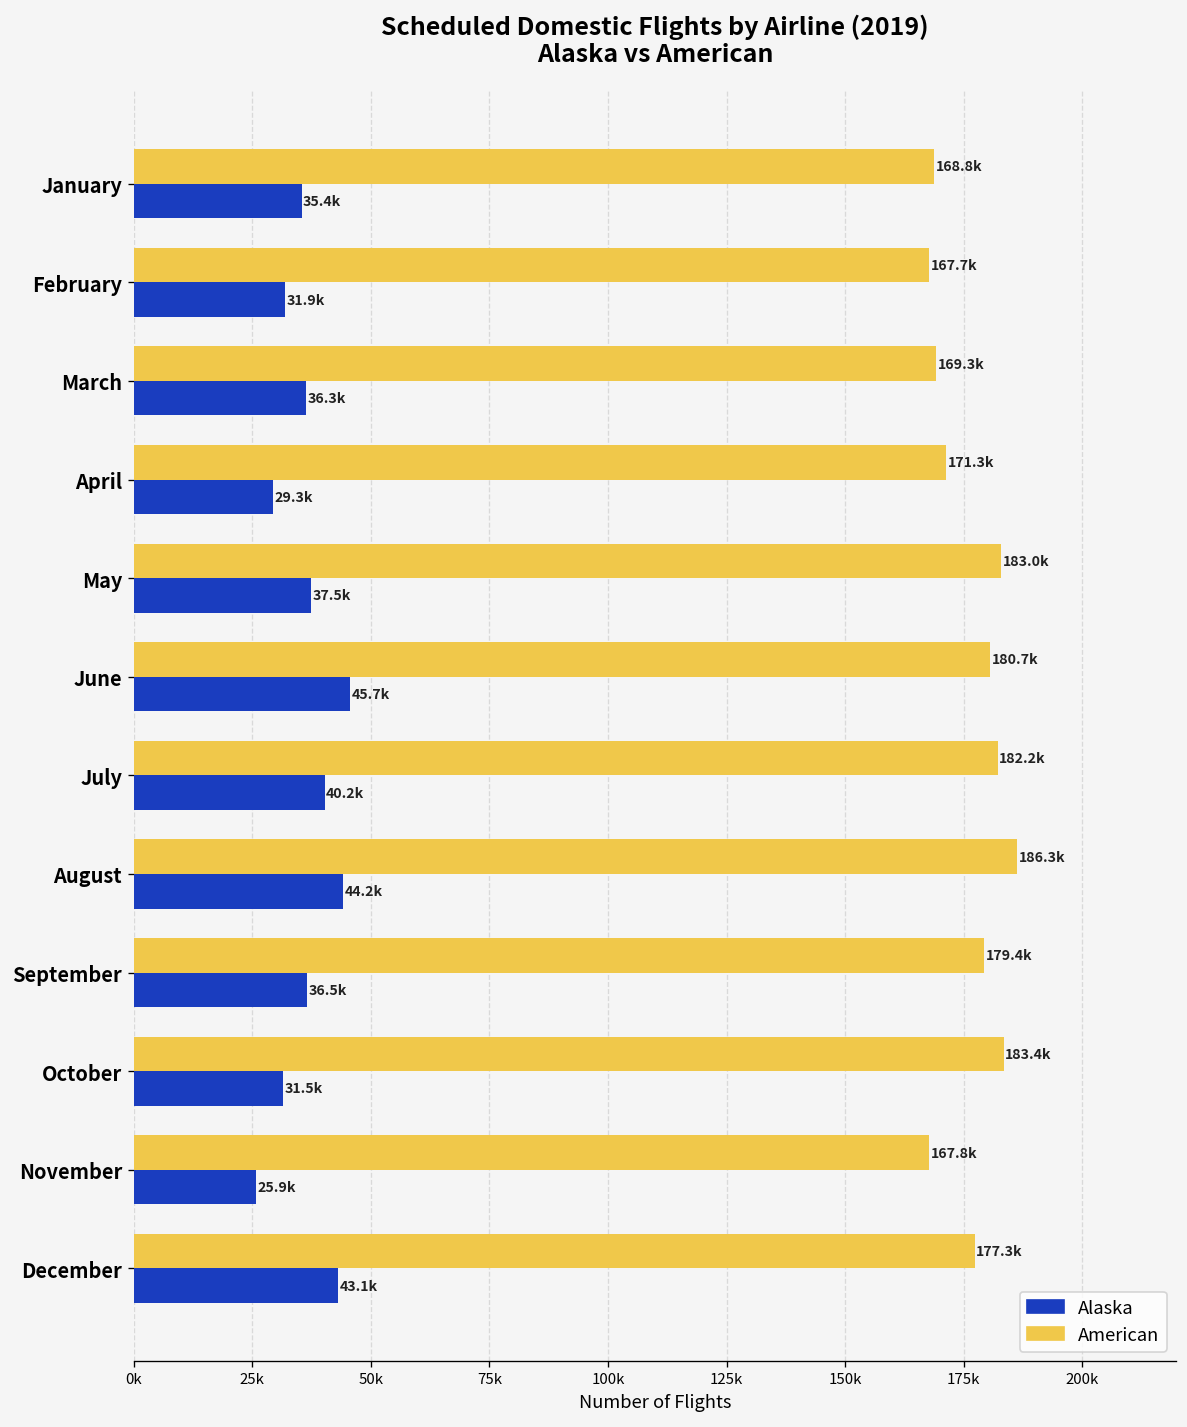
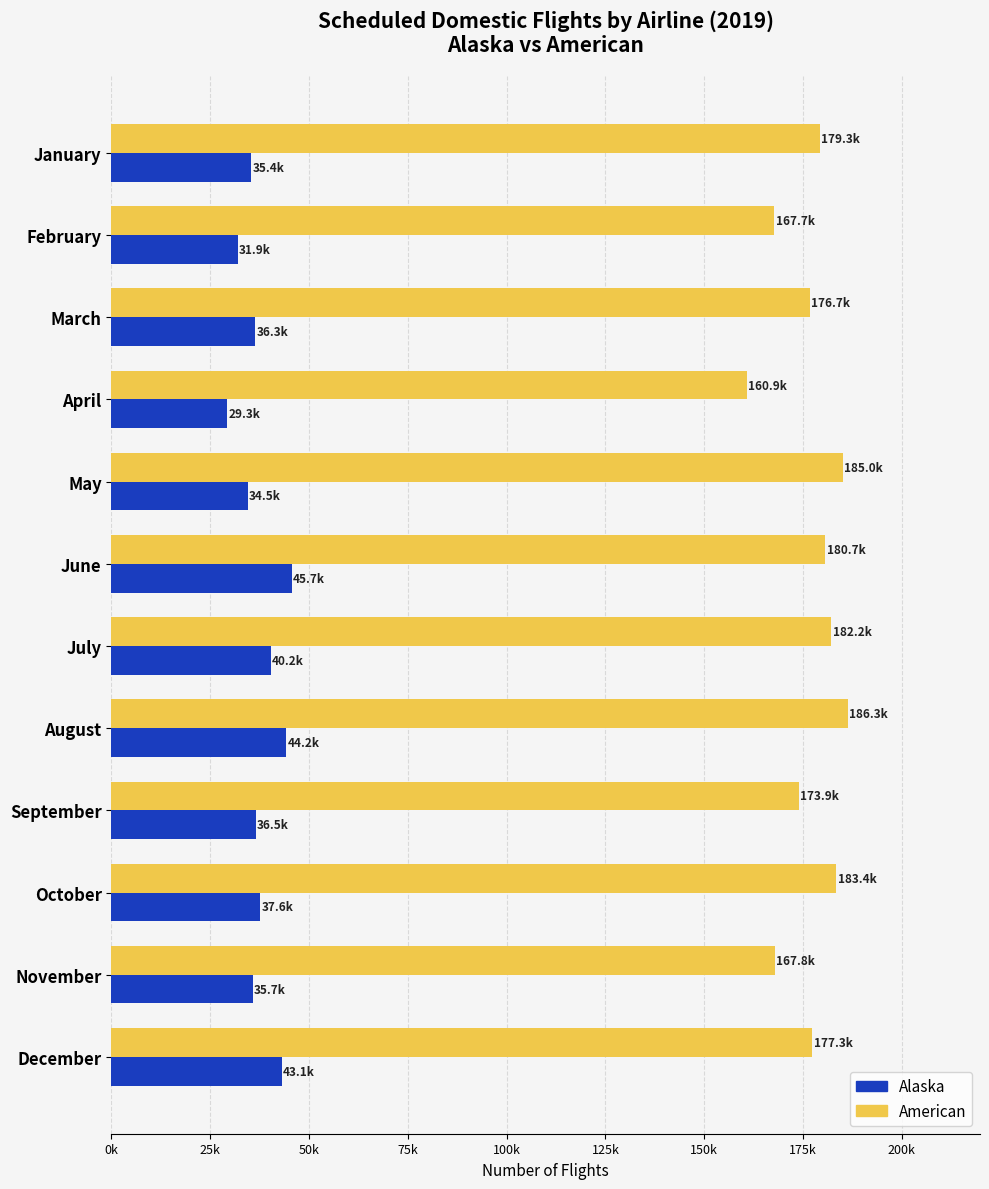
  {
    "American": {
-     "January": "168.8k",
+     "January": "179.3k",
      "February": "167.7k",
-     "March": "169.3k",
-     "April": "171.3k",
-     "May": "183.0k",
+     "March": "176.7k",
+     "April": "160.9k",
+     "May": "185.0k",
      "June": "180.7k",
      "July": "182.2k",
      "August": "186.3k",
-     "September": "179.4k",
+     "September": "173.9k",
      "October": "183.4k",
      "November": "167.8k",
      "December": "177.3k"
    },
    "Alaska": {
      "January": "35.4k",
      "February": "31.9k",
      "March": "36.3k",
      "April": "29.3k",
-     "May": "37.5k",
+     "May": "34.5k",
      "June": "45.7k",
      "July": "40.2k",
      "August": "44.2k",
      "September": "36.5k",
-     "October": "31.5k",
-     "November": "25.9k",
+     "October": "37.6k",
+     "November": "35.7k",
      "December": "43.1k"
    }
  }
